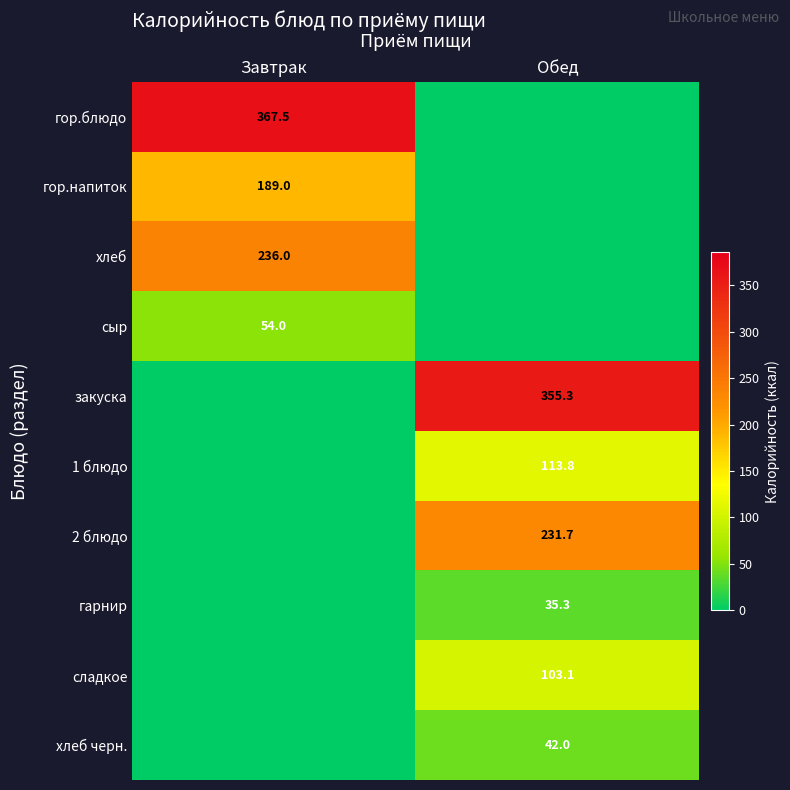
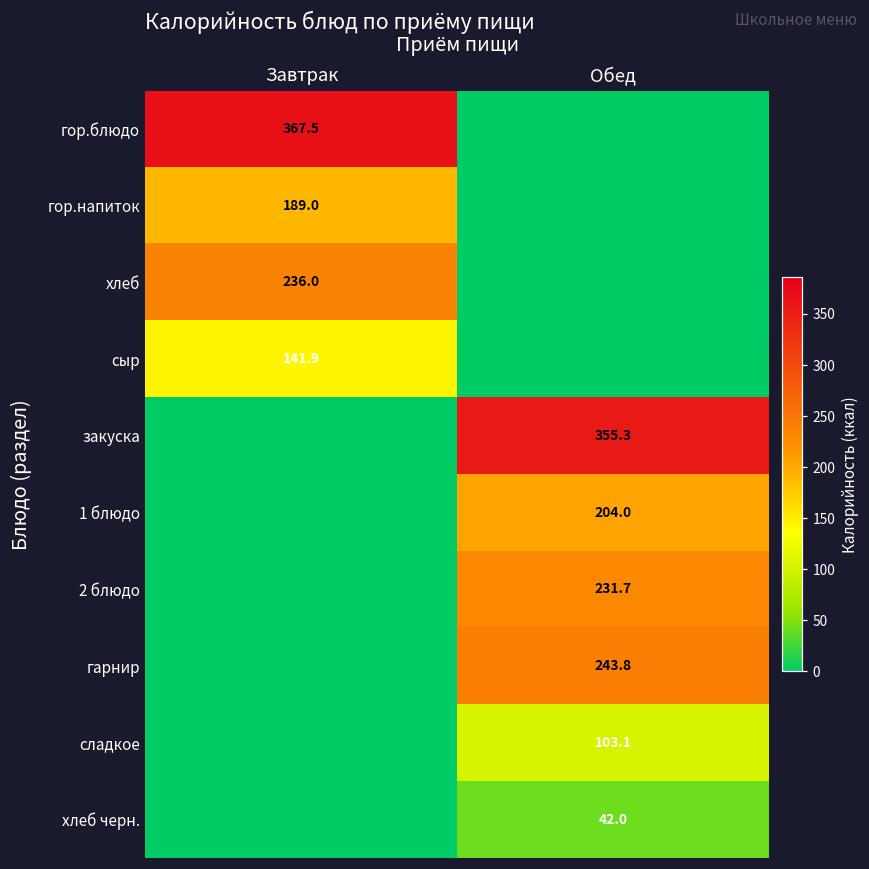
  {
    "гор.блюдо": {
      "Завтрак": 367.5
    },
    "гор.напиток": {
      "Завтрак": 189.0
    },
    "хлеб": {
      "Завтрак": 236.0
    },
    "сыр": {
-     "Завтрак": 54.0
+     "Завтрак": 141.9
    },
    "закуска": {
      "Обед": 355.3
    },
    "1 блюдо": {
-     "Обед": 113.8
+     "Обед": 204.0
    },
    "2 блюдо": {
      "Обед": 231.7
    },
    "гарнир": {
-     "Обед": 35.3
+     "Обед": 243.8
    },
    "сладкое": {
      "Обед": 103.1
    },
    "хлеб черн.": {
      "Обед": 42.0
    }
  }
